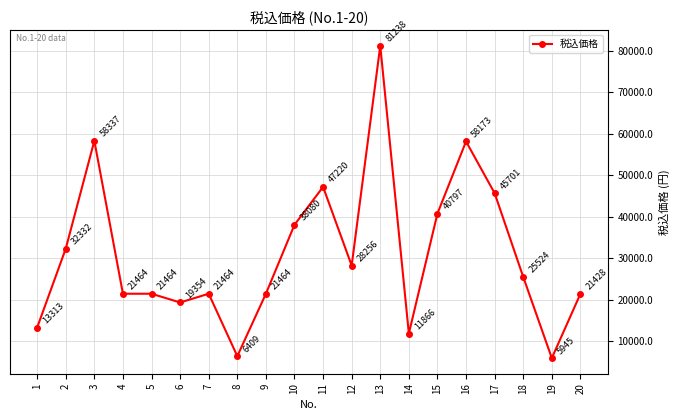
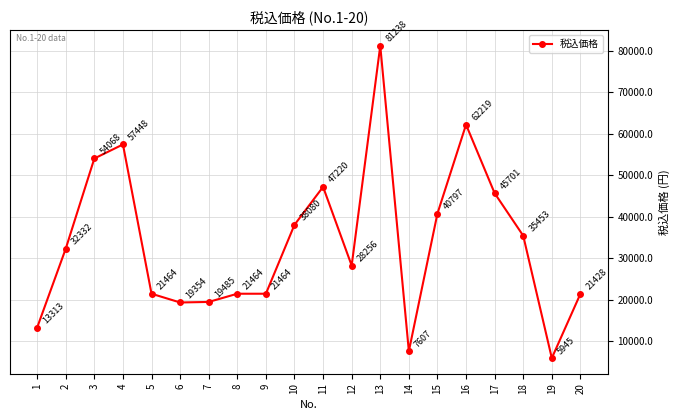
  {
    "1": 13313,
    "2": 32332,
-   "3": 58337,
-   "4": 21464,
+   "3": 54068,
+   "4": 57448,
    "5": 21464,
-   "7": 21464,
-   "8": 6409,
+   "7": 19485,
+   "8": 21464,
    "9": 21464,
    "10": 38080,
    "11": 47220,
    "12": 28256,
    "13": 81238,
-   "14": 11866,
+   "14": 7607,
    "15": 40797,
-   "16": 58173,
+   "16": 62219,
    "17": 45701,
-   "18": 25524,
+   "18": 35453,
    "19": 5945,
    "20": 21428
  }
